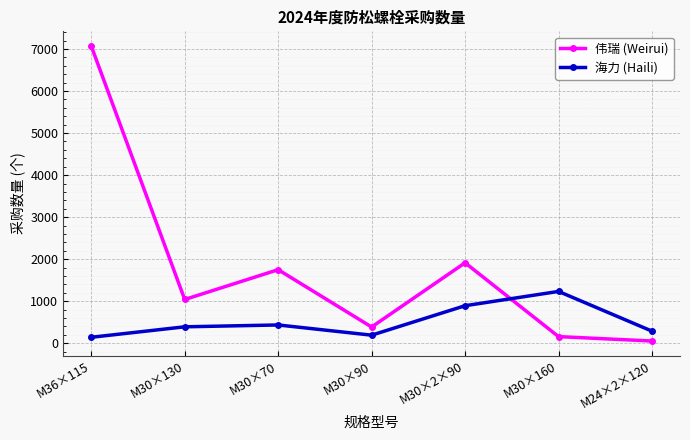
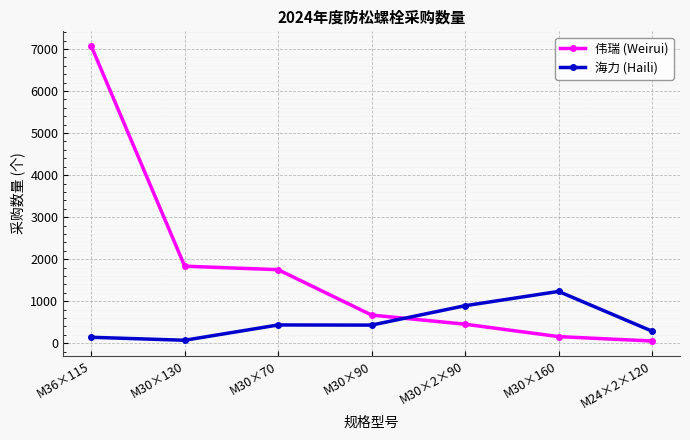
  {
    "伟瑞 (Weirui)": {
      "M36×115": 7100,
-     "M30×130": 1000,
+     "M30×130": 1800,
      "M30×70": 1800,
-     "M30×90": 400,
-     "M30×2×90": 1900,
+     "M30×90": 700,
+     "M30×2×90": 500,
      "M30×160": 200,
      "M24×2×120": 100
    },
    "海力 (Haili)": {
      "M36×115": 100,
-     "M30×130": 400,
+     "M30×130": 100,
      "M30×70": 400,
-     "M30×90": 200,
+     "M30×90": 400,
      "M30×2×90": 900,
      "M30×160": 1200,
      "M24×2×120": 300
    }
  }
